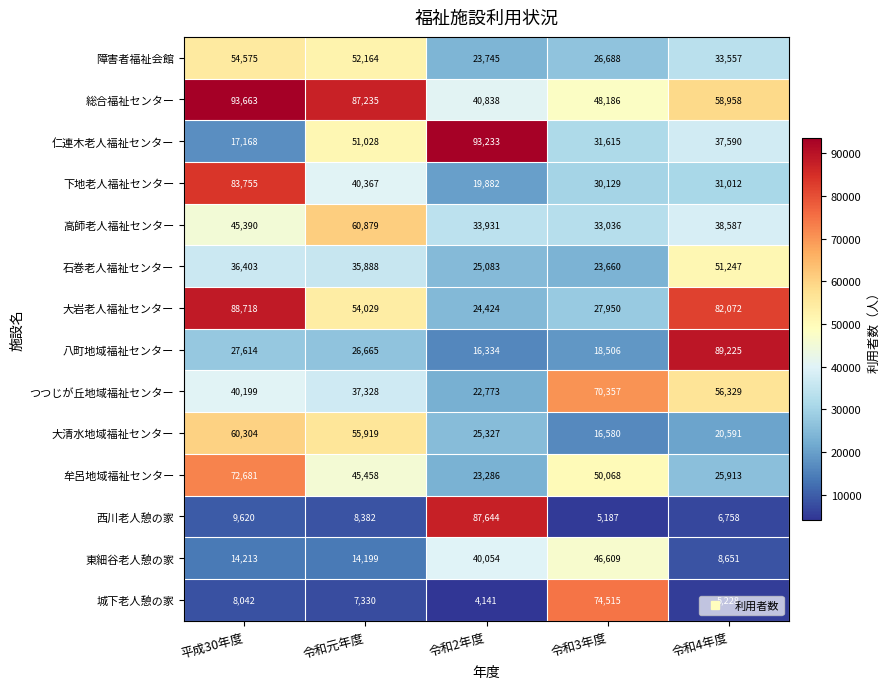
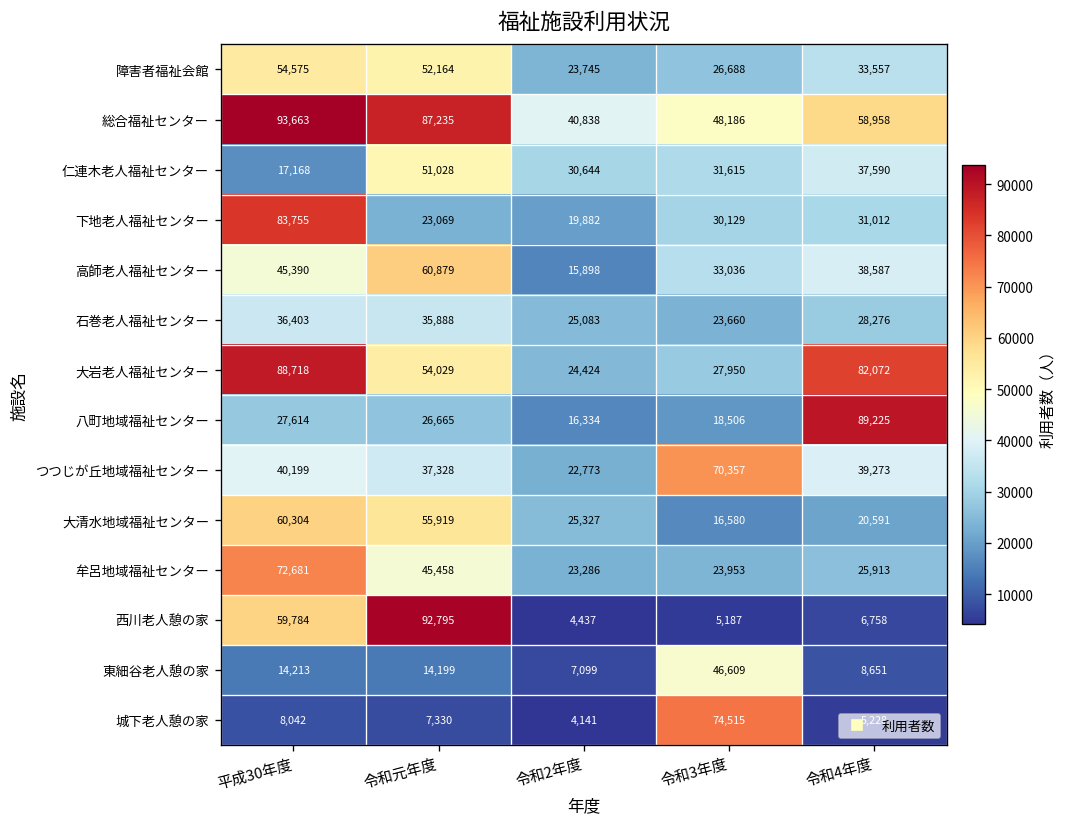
  {
    "障害者福祉会館": {
      "平成30年度": "54,575",
      "令和元年度": "52,164",
      "令和2年度": "23,745",
      "令和3年度": "26,688",
      "令和4年度": "33,557"
    },
    "総合福祉センター": {
      "平成30年度": "93,663",
      "令和元年度": "87,235",
      "令和2年度": "40,838",
      "令和3年度": "48,186",
      "令和4年度": "58,958"
    },
    "仁連木老人福祉センター": {
      "平成30年度": "17,168",
      "令和元年度": "51,028",
-     "令和2年度": "93,233",
+     "令和2年度": "30,644",
      "令和3年度": "31,615",
      "令和4年度": "37,590"
    },
    "下地老人福祉センター": {
      "平成30年度": "83,755",
-     "令和元年度": "40,367",
+     "令和元年度": "23,069",
      "令和2年度": "19,882",
      "令和3年度": "30,129",
      "令和4年度": "31,012"
    },
    "高師老人福祉センター": {
      "平成30年度": "45,390",
      "令和元年度": "60,879",
-     "令和2年度": "33,931",
+     "令和2年度": "15,898",
      "令和3年度": "33,036",
      "令和4年度": "38,587"
    },
    "石巻老人福祉センター": {
      "平成30年度": "36,403",
      "令和元年度": "35,888",
      "令和2年度": "25,083",
      "令和3年度": "23,660",
-     "令和4年度": "51,247"
+     "令和4年度": "28,276"
    },
    "大岩老人福祉センター": {
      "平成30年度": "88,718",
      "令和元年度": "54,029",
      "令和2年度": "24,424",
      "令和3年度": "27,950",
      "令和4年度": "82,072"
    },
    "八町地域福祉センター": {
      "平成30年度": "27,614",
      "令和元年度": "26,665",
      "令和2年度": "16,334",
      "令和3年度": "18,506",
      "令和4年度": "89,225"
    },
    "つつじが丘地域福祉センター": {
      "平成30年度": "40,199",
      "令和元年度": "37,328",
      "令和2年度": "22,773",
      "令和3年度": "70,357",
-     "令和4年度": "56,329"
+     "令和4年度": "39,273"
    },
    "大清水地域福祉センター": {
      "平成30年度": "60,304",
      "令和元年度": "55,919",
      "令和2年度": "25,327",
      "令和3年度": "16,580",
      "令和4年度": "20,591"
    },
    "牟呂地域福祉センター": {
      "平成30年度": "72,681",
      "令和元年度": "45,458",
      "令和2年度": "23,286",
-     "令和3年度": "50,068",
+     "令和3年度": "23,953",
      "令和4年度": "25,913"
    },
    "西川老人憩の家": {
-     "平成30年度": "9,620",
-     "令和元年度": "8,382",
-     "令和2年度": "87,644",
+     "平成30年度": "59,784",
+     "令和元年度": "92,795",
+     "令和2年度": "4,437",
      "令和3年度": "5,187",
      "令和4年度": "6,758"
    },
    "東細谷老人憩の家": {
      "平成30年度": "14,213",
      "令和元年度": "14,199",
-     "令和2年度": "40,054",
+     "令和2年度": "7,099",
      "令和3年度": "46,609",
      "令和4年度": "8,651"
    },
    "城下老人憩の家": {
      "平成30年度": "8,042",
      "令和元年度": "7,330",
      "令和2年度": "4,141",
      "令和3年度": "74,515"
    }
  }
